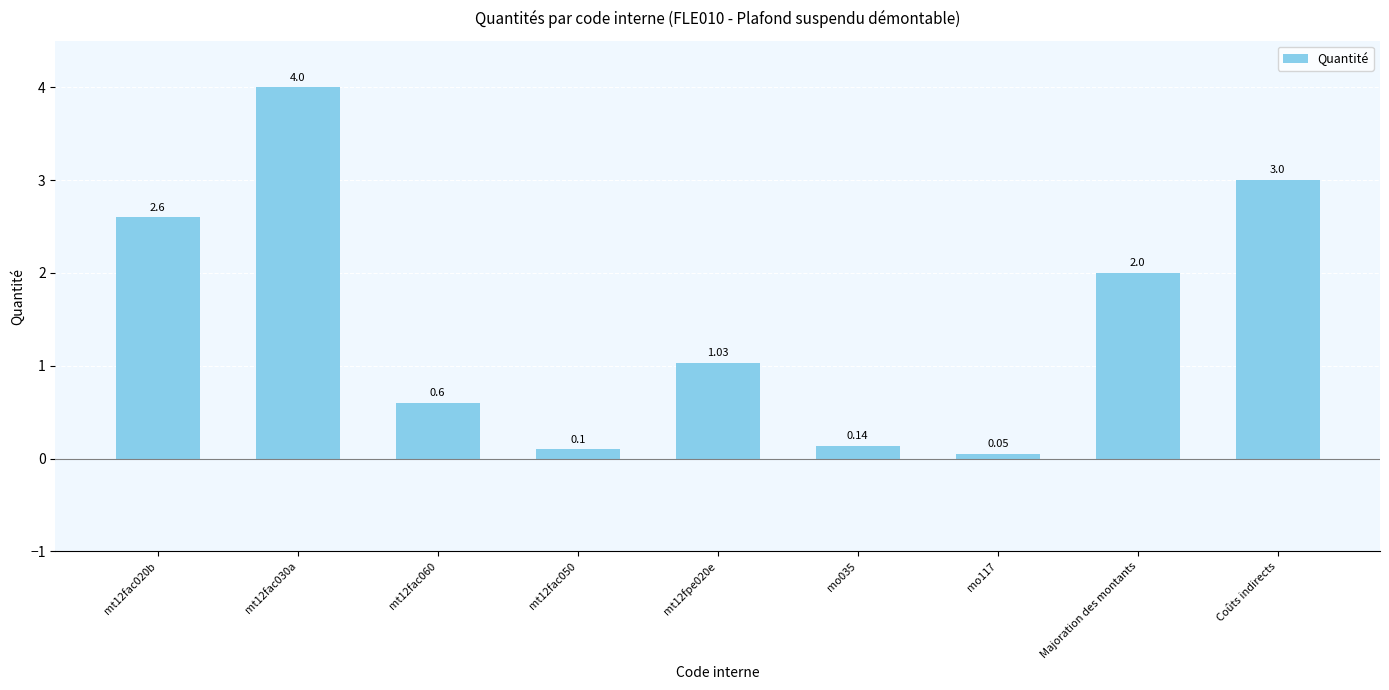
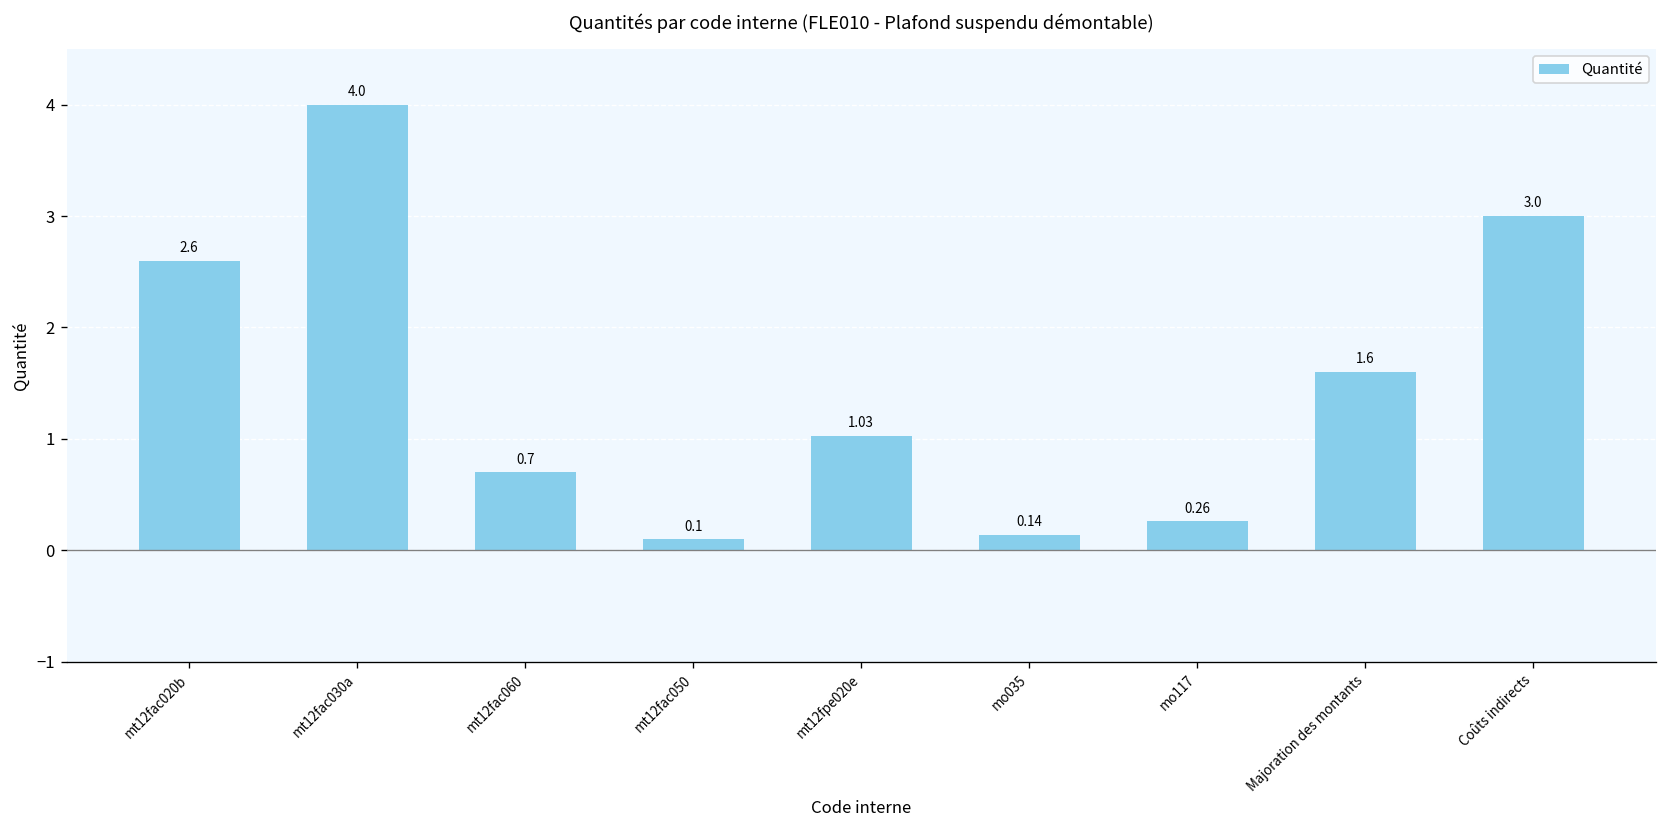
  {
    "mt12fac020b": 2.6,
    "mt12fac030a": 4.0,
-   "mt12fac060": 0.6,
+   "mt12fac060": 0.7,
    "mt12fac050": 0.1,
    "mt12fpe020e": 1.03,
    "mo035": 0.14,
-   "mo117": 0.05,
-   "Majoration des montants": 2.0,
+   "mo117": 0.26,
+   "Majoration des montants": 1.6,
    "Coûts indirects": 3.0
  }
